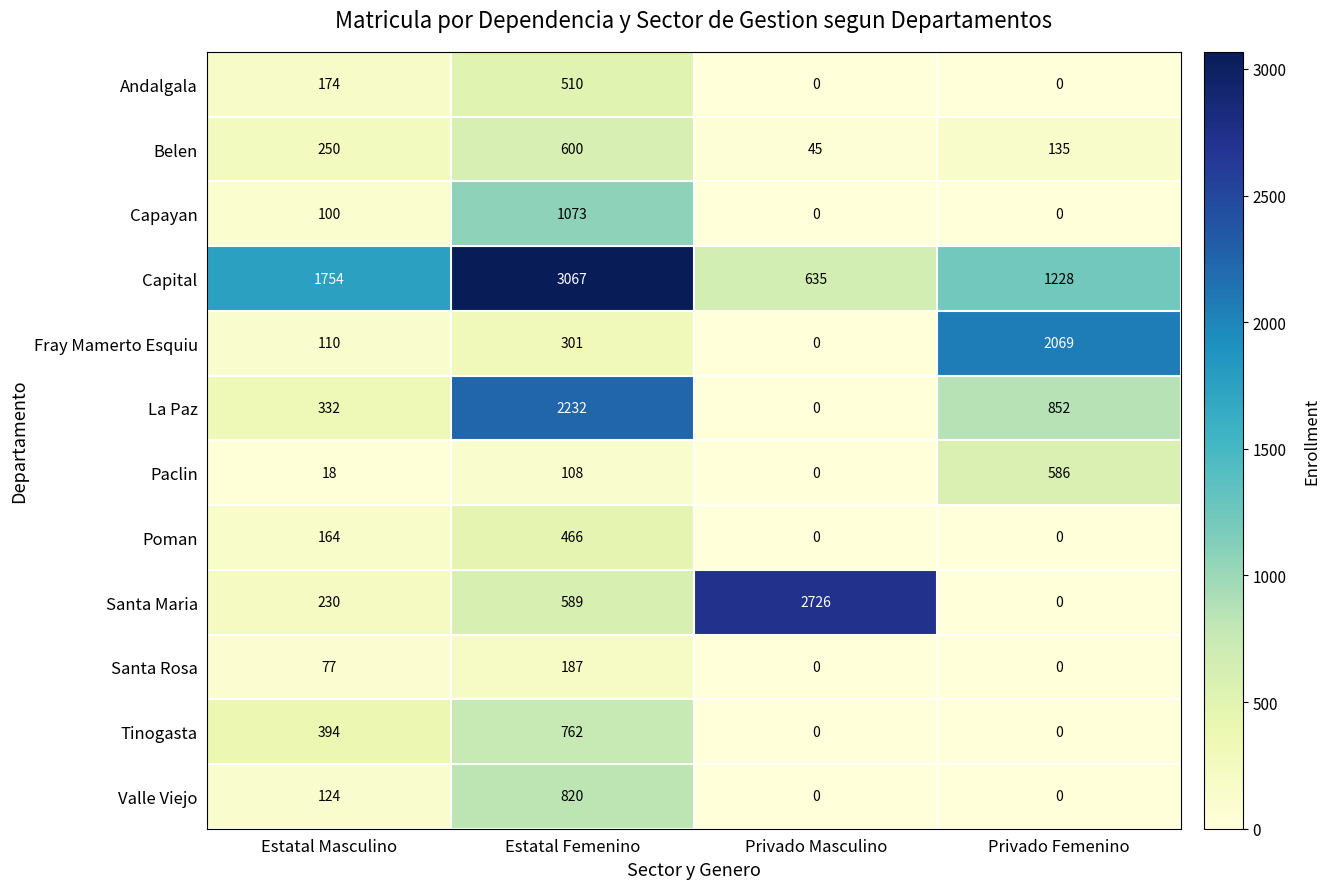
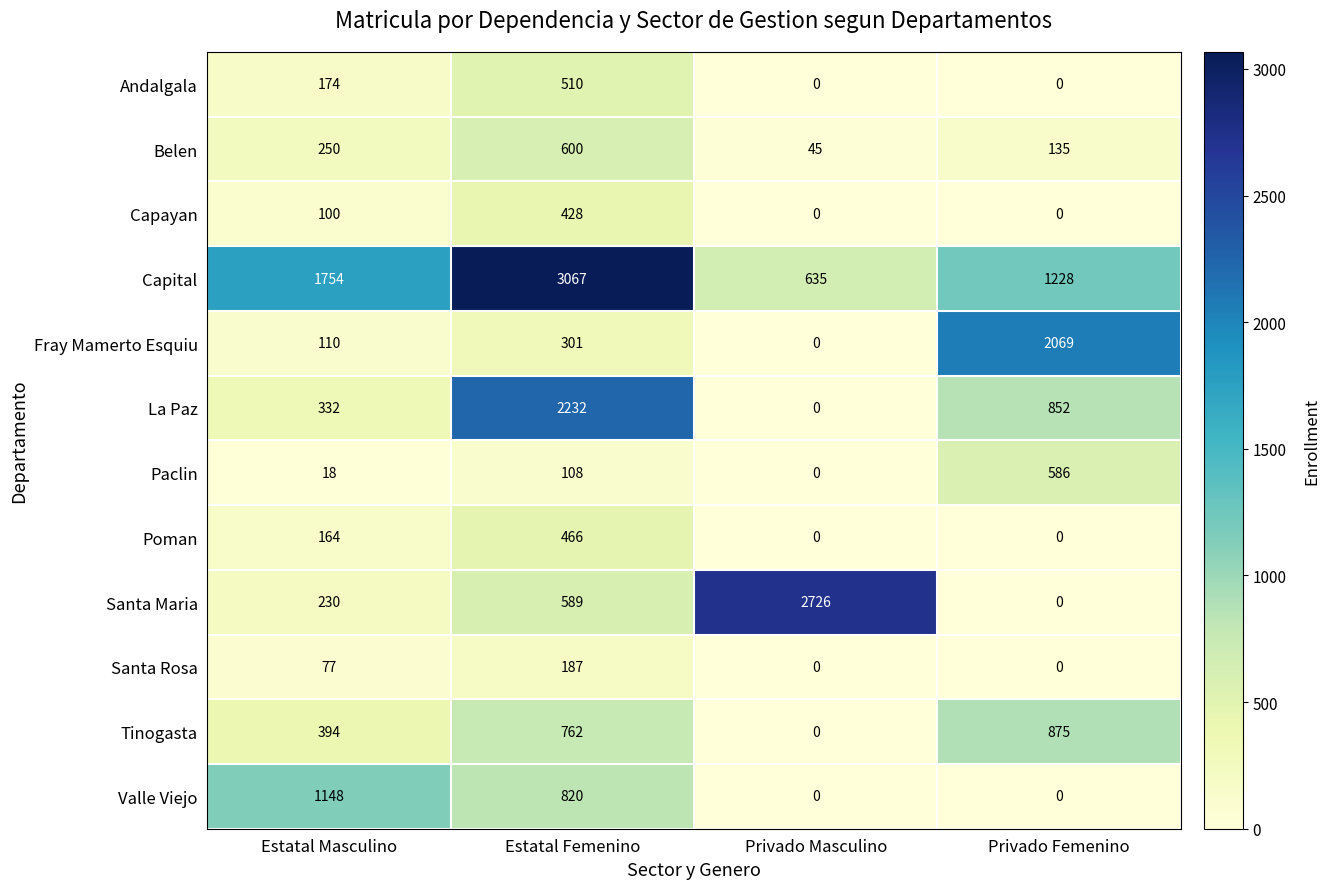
  {
    "Andalgala": {
      "Estatal Masculino": 174,
      "Estatal Femenino": 510,
      "Privado Masculino": 0,
      "Privado Femenino": 0
    },
    "Belen": {
      "Estatal Masculino": 250,
      "Estatal Femenino": 600,
      "Privado Masculino": 45,
      "Privado Femenino": 135
    },
    "Capayan": {
      "Estatal Masculino": 100,
-     "Estatal Femenino": 1073,
+     "Estatal Femenino": 428,
      "Privado Masculino": 0,
      "Privado Femenino": 0
    },
    "Capital": {
      "Estatal Masculino": 1754,
      "Estatal Femenino": 3067,
      "Privado Masculino": 635,
      "Privado Femenino": 1228
    },
    "Fray Mamerto Esquiu": {
      "Estatal Masculino": 110,
      "Estatal Femenino": 301,
      "Privado Masculino": 0,
      "Privado Femenino": 2069
    },
    "La Paz": {
      "Estatal Masculino": 332,
      "Estatal Femenino": 2232,
      "Privado Masculino": 0,
      "Privado Femenino": 852
    },
    "Paclin": {
      "Estatal Masculino": 18,
      "Estatal Femenino": 108,
      "Privado Masculino": 0,
      "Privado Femenino": 586
    },
    "Poman": {
      "Estatal Masculino": 164,
      "Estatal Femenino": 466,
      "Privado Masculino": 0,
      "Privado Femenino": 0
    },
    "Santa Maria": {
      "Estatal Masculino": 230,
      "Estatal Femenino": 589,
      "Privado Masculino": 2726,
      "Privado Femenino": 0
    },
    "Santa Rosa": {
      "Estatal Masculino": 77,
      "Estatal Femenino": 187,
      "Privado Masculino": 0,
      "Privado Femenino": 0
    },
    "Tinogasta": {
      "Estatal Masculino": 394,
      "Estatal Femenino": 762,
      "Privado Masculino": 0,
-     "Privado Femenino": 0
+     "Privado Femenino": 875
    },
    "Valle Viejo": {
-     "Estatal Masculino": 124,
+     "Estatal Masculino": 1148,
      "Estatal Femenino": 820,
      "Privado Masculino": 0,
      "Privado Femenino": 0
    }
  }
